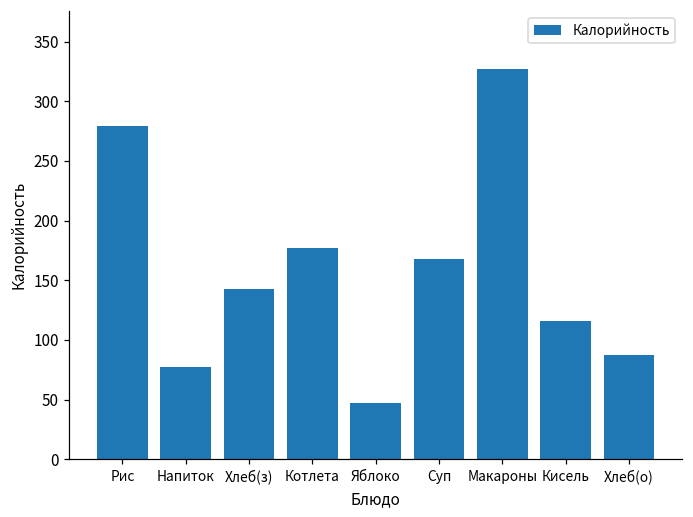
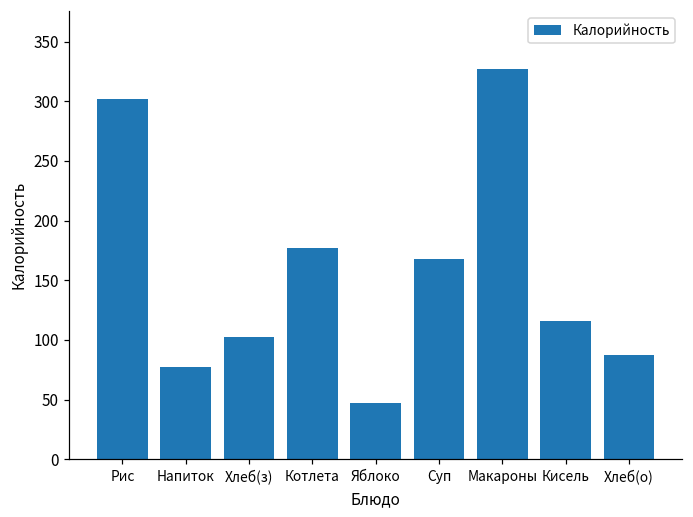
  {
-   "Рис": 280,
+   "Рис": 302,
    "Напиток": 77,
-   "Хлеб(з)": 143,
+   "Хлеб(з)": 102,
    "Котлета": 177,
    "Яблоко": 47,
    "Суп": 168,
    "Макароны": 327,
    "Кисель": 116,
    "Хлеб(о)": 87
  }
